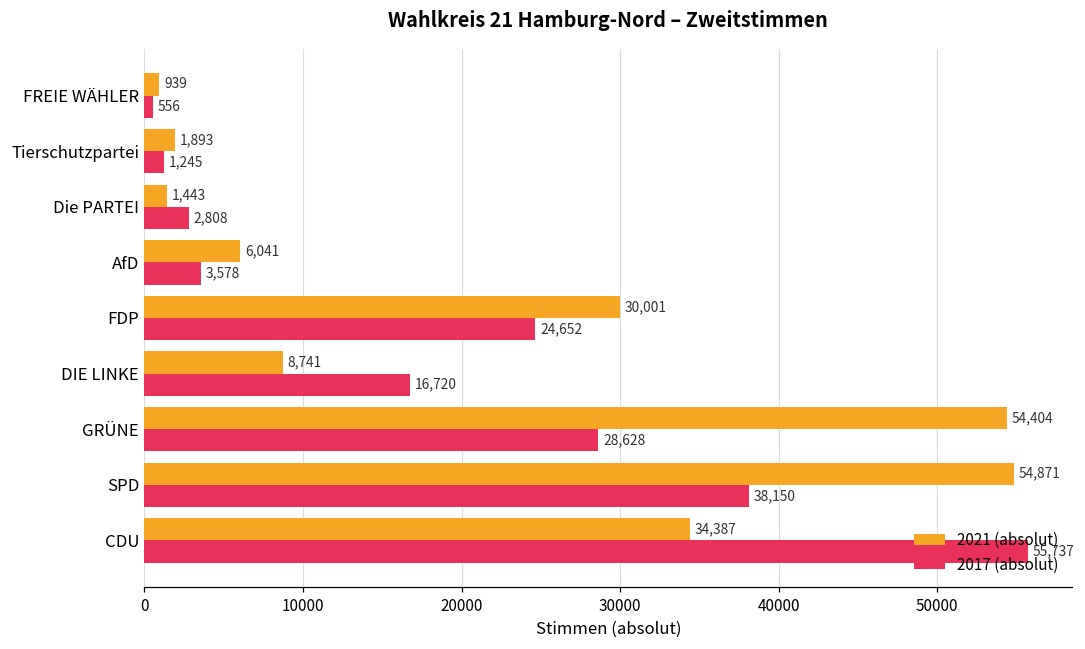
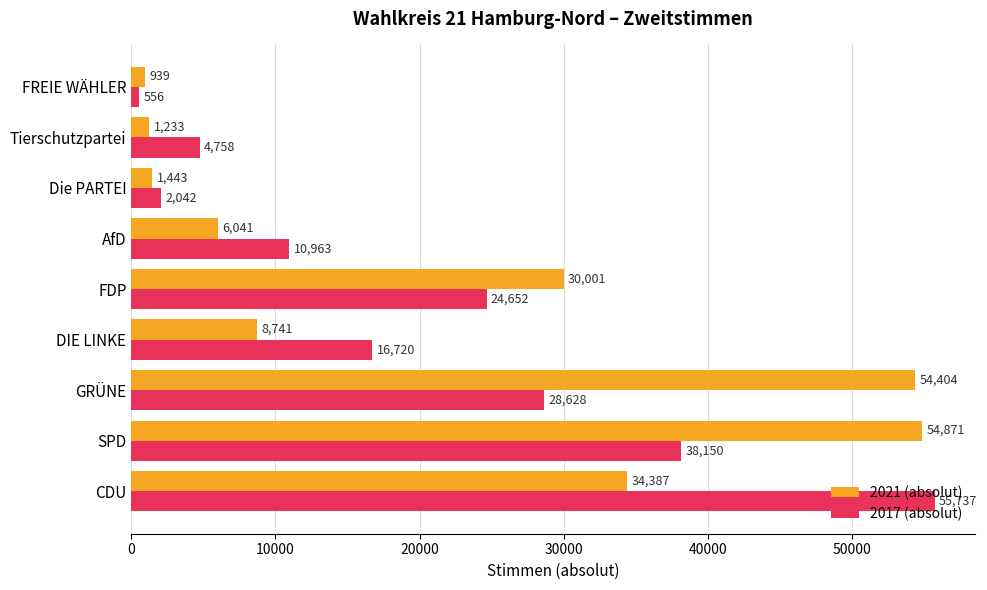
  {
    "2021 (absolut)": {
      "FREIE WÄHLER": "939",
-     "Tierschutzpartei": "1,893",
+     "Tierschutzpartei": "1,233",
      "Die PARTEI": "1,443",
      "AfD": "6,041",
      "FDP": "30,001",
      "DIE LINKE": "8,741",
      "GRÜNE": "54,404",
      "SPD": "54,871",
      "CDU": "34,387"
    },
    "2017 (absolut)": {
      "FREIE WÄHLER": "556",
-     "Tierschutzpartei": "1,245",
-     "Die PARTEI": "2,808",
-     "AfD": "3,578",
+     "Tierschutzpartei": "4,758",
+     "Die PARTEI": "2,042",
+     "AfD": "10,963",
      "FDP": "24,652",
      "DIE LINKE": "16,720",
      "GRÜNE": "28,628",
      "SPD": "38,150",
      "CDU": "55,737"
    }
  }
